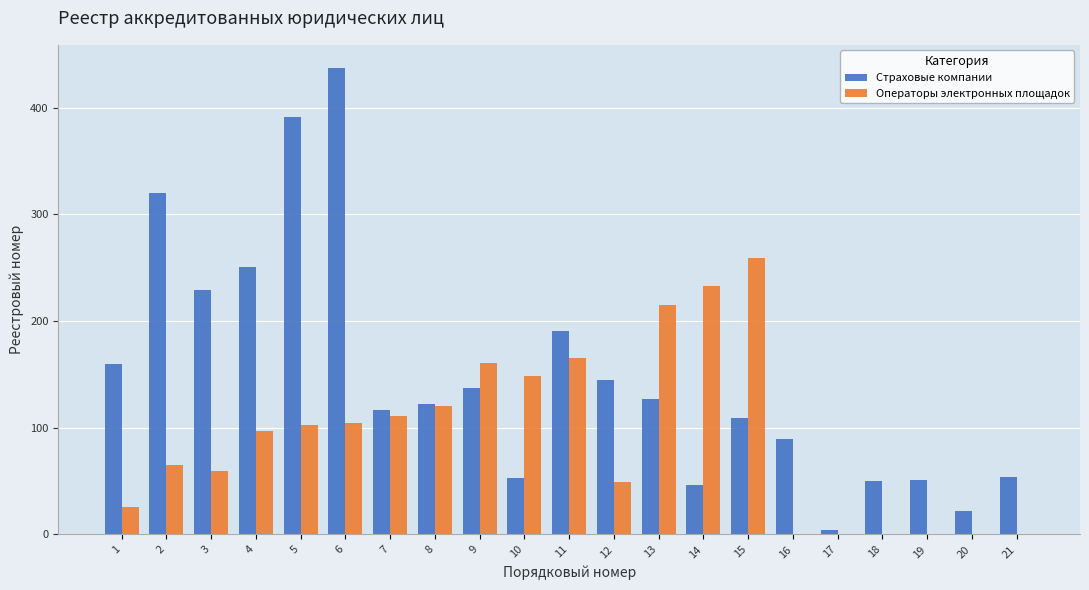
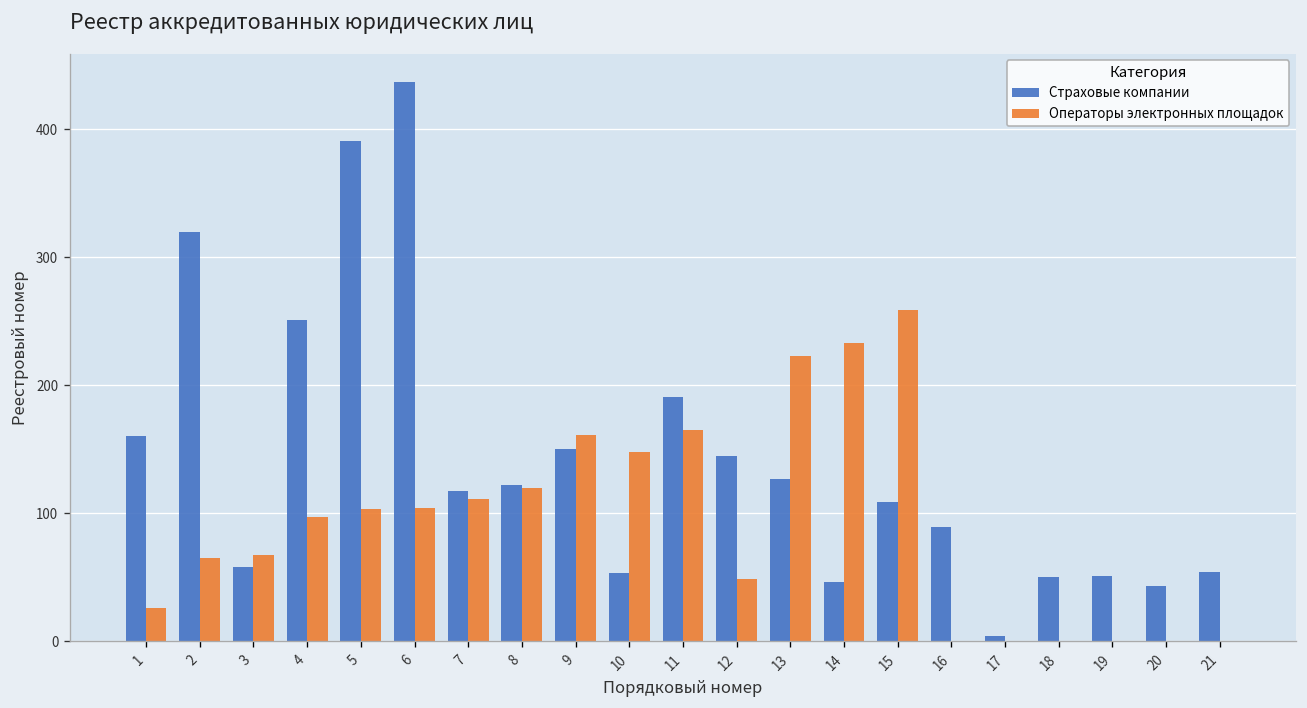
  {
    "Страховые компании": {
      "1": 160,
      "2": 320,
-     "3": 229,
+     "3": 58,
      "4": 251,
      "5": 391,
      "6": 437,
      "7": 117,
      "8": 122,
-     "9": 137,
+     "9": 150,
      "10": 53,
      "11": 191,
      "12": 145,
      "13": 127,
      "14": 46,
      "15": 109,
      "16": 89,
      "17": 4,
      "18": 50,
      "19": 51,
-     "20": 22,
+     "20": 43,
      "21": 54
    },
    "Операторы электронных площадок": {
      "1": 26,
      "2": 65,
-     "3": 59,
+     "3": 67,
      "4": 97,
      "5": 103,
      "6": 104,
      "7": 111,
      "8": 120,
      "9": 161,
      "10": 148,
      "11": 165,
      "12": 49,
-     "13": 215,
+     "13": 223,
      "14": 233,
      "15": 259,
      "16": 0,
      "17": 0,
      "18": 0,
      "19": 0,
      "20": 0,
      "21": 0
    }
  }
